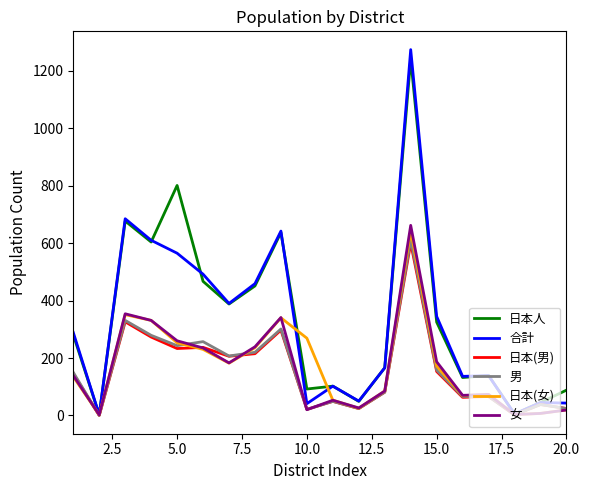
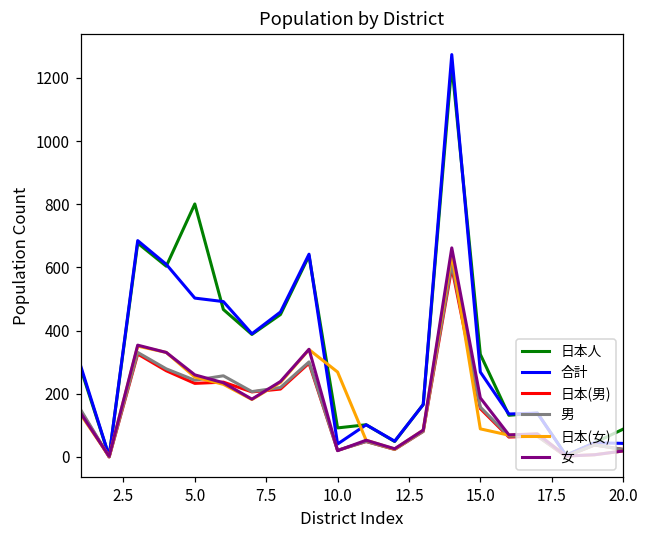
  {
    "日本人": {
      "5.0": 800,
      "10.0": 90,
      "15.0": 330,
      "20.0": 90
    },
    "合計": {
-     "5.0": 570,
+     "5.0": 500,
      "10.0": 40,
-     "15.0": 350,
+     "15.0": 270,
      "20.0": 40
    },
    "日本(男)": {
      "5.0": 230
    },
    "男": {
      "5.0": 240
    },
    "日本(女)": {
      "10.0": 270,
-     "15.0": 170
+     "15.0": 90
    },
    "女": {
      "15.0": 190
    }
  }
